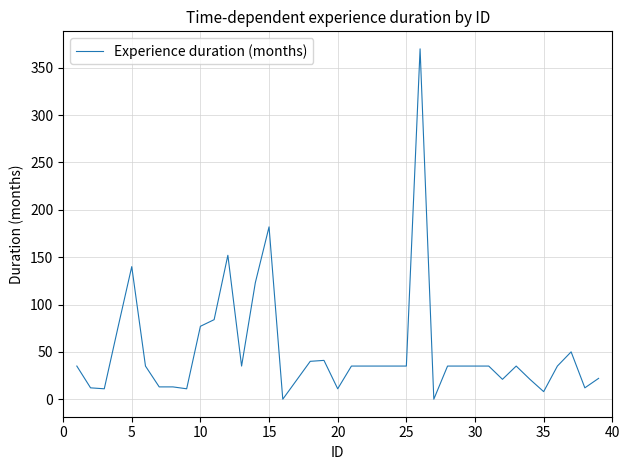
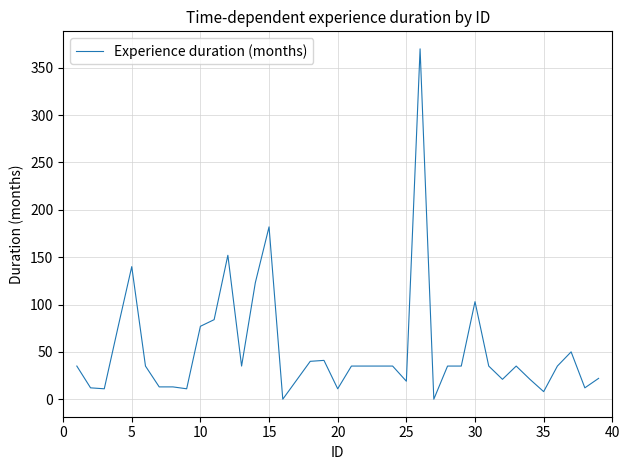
  {
    "5": 140,
    "10": 80,
    "15": 180,
    "20": 10,
-   "25": 40,
-   "30": 40,
+   "25": 20,
+   "30": 100,
    "35": 10
  }
